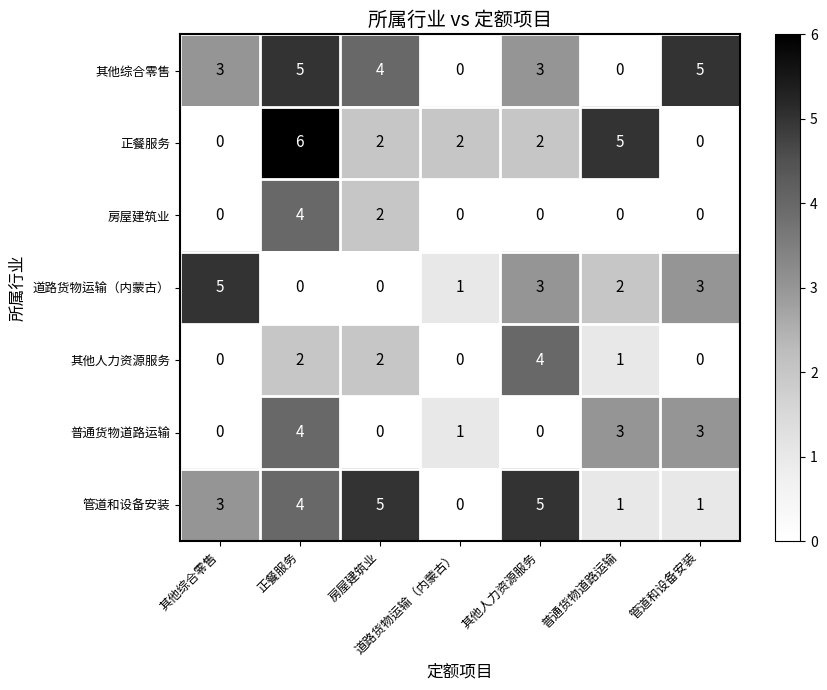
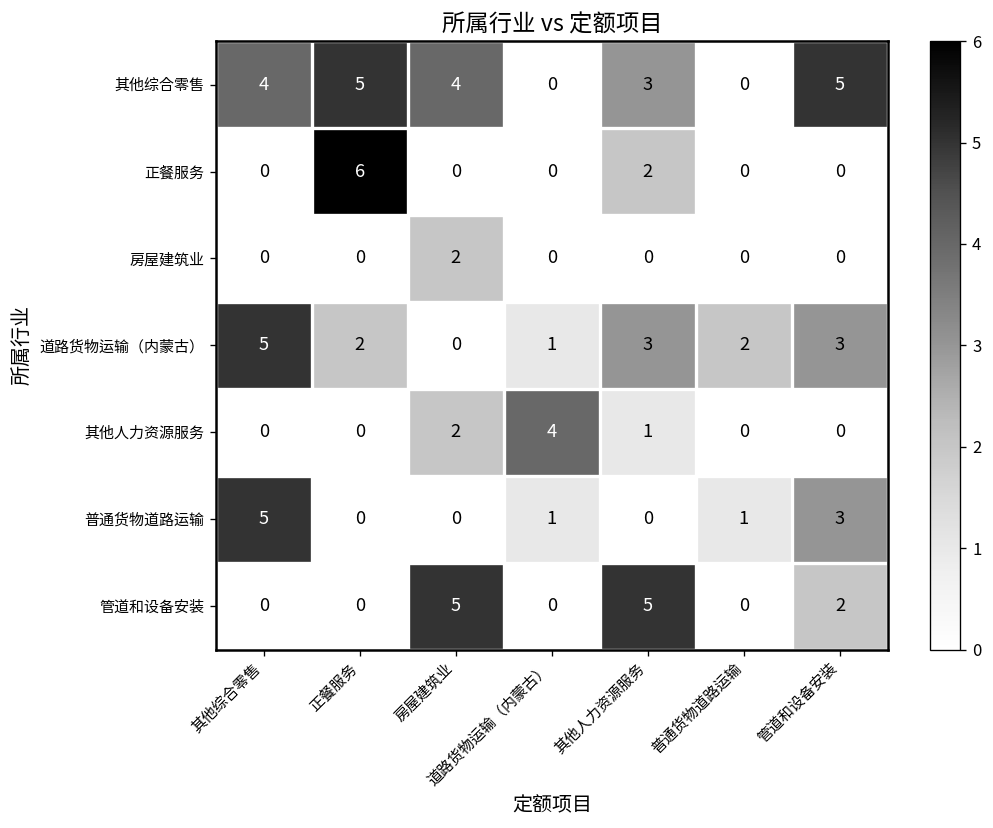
  {
    "其他综合零售": {
-     "其他综合零售": 3,
+     "其他综合零售": 4,
      "正餐服务": 5,
      "房屋建筑业": 4,
      "道路货物运输（内蒙古）": 0,
      "其他人力资源服务": 3,
      "普通货物道路运输": 0,
      "管道和设备安装": 5
    },
    "正餐服务": {
      "其他综合零售": 0,
      "正餐服务": 6,
-     "房屋建筑业": 2,
-     "道路货物运输（内蒙古）": 2,
+     "房屋建筑业": 0,
+     "道路货物运输（内蒙古）": 0,
      "其他人力资源服务": 2,
-     "普通货物道路运输": 5,
+     "普通货物道路运输": 0,
      "管道和设备安装": 0
    },
    "房屋建筑业": {
      "其他综合零售": 0,
-     "正餐服务": 4,
+     "正餐服务": 0,
      "房屋建筑业": 2,
      "道路货物运输（内蒙古）": 0,
      "其他人力资源服务": 0,
      "普通货物道路运输": 0,
      "管道和设备安装": 0
    },
    "道路货物运输（内蒙古）": {
      "其他综合零售": 5,
-     "正餐服务": 0,
+     "正餐服务": 2,
      "房屋建筑业": 0,
      "道路货物运输（内蒙古）": 1,
      "其他人力资源服务": 3,
      "普通货物道路运输": 2,
      "管道和设备安装": 3
    },
    "其他人力资源服务": {
      "其他综合零售": 0,
-     "正餐服务": 2,
+     "正餐服务": 0,
      "房屋建筑业": 2,
-     "道路货物运输（内蒙古）": 0,
-     "其他人力资源服务": 4,
-     "普通货物道路运输": 1,
+     "道路货物运输（内蒙古）": 4,
+     "其他人力资源服务": 1,
+     "普通货物道路运输": 0,
      "管道和设备安装": 0
    },
    "普通货物道路运输": {
-     "其他综合零售": 0,
-     "正餐服务": 4,
+     "其他综合零售": 5,
+     "正餐服务": 0,
      "房屋建筑业": 0,
      "道路货物运输（内蒙古）": 1,
      "其他人力资源服务": 0,
-     "普通货物道路运输": 3,
+     "普通货物道路运输": 1,
      "管道和设备安装": 3
    },
    "管道和设备安装": {
-     "其他综合零售": 3,
-     "正餐服务": 4,
+     "其他综合零售": 0,
+     "正餐服务": 0,
      "房屋建筑业": 5,
      "道路货物运输（内蒙古）": 0,
      "其他人力资源服务": 5,
-     "普通货物道路运输": 1,
-     "管道和设备安装": 1
+     "普通货物道路运输": 0,
+     "管道和设备安装": 2
    }
  }
